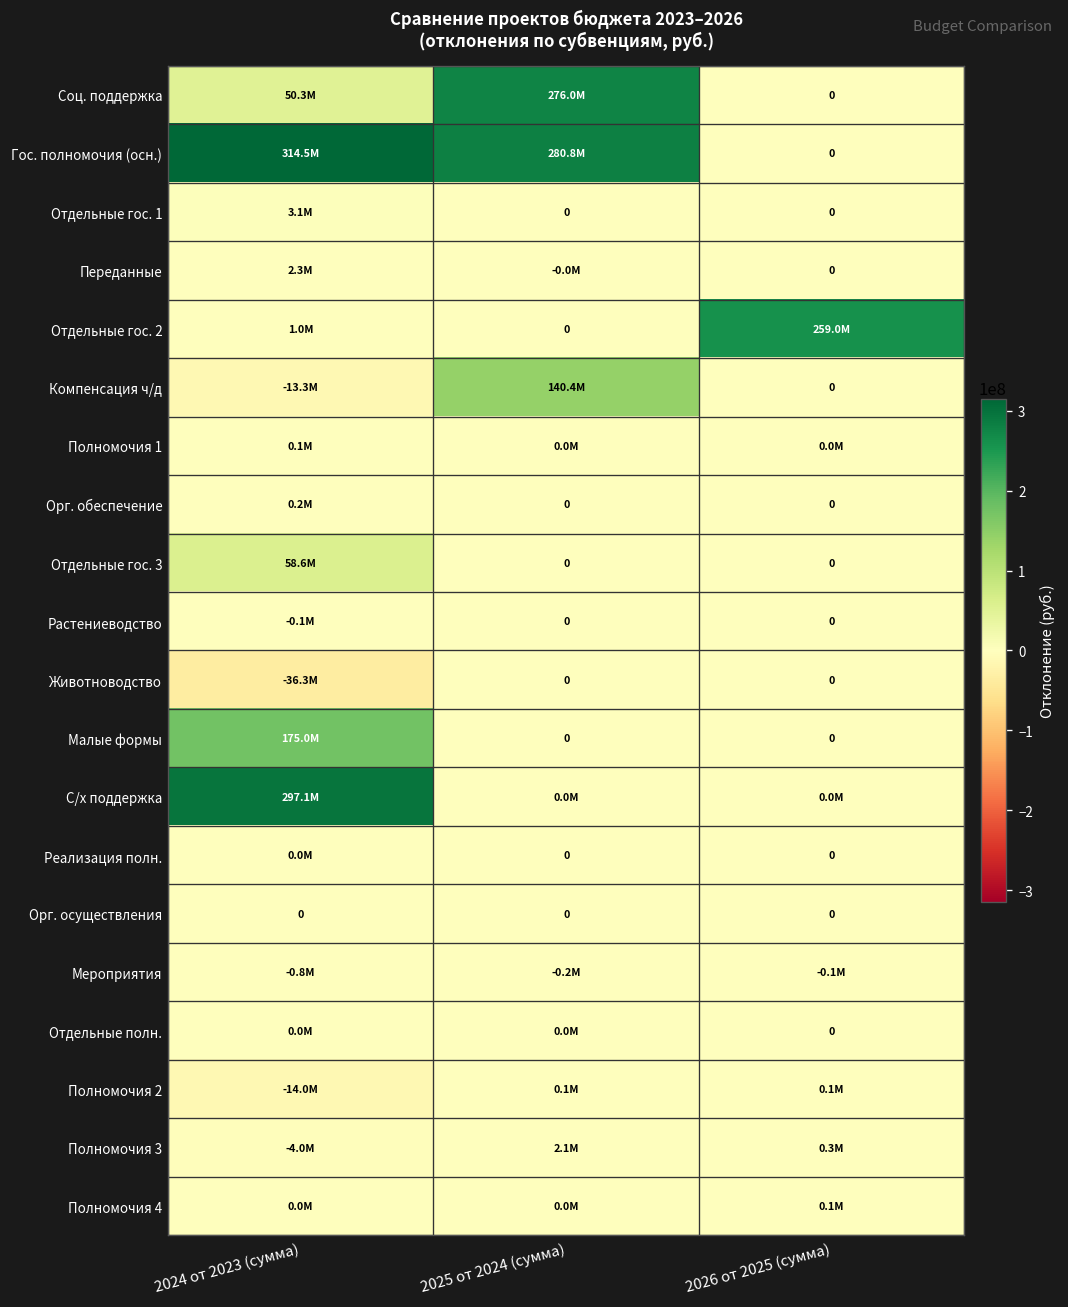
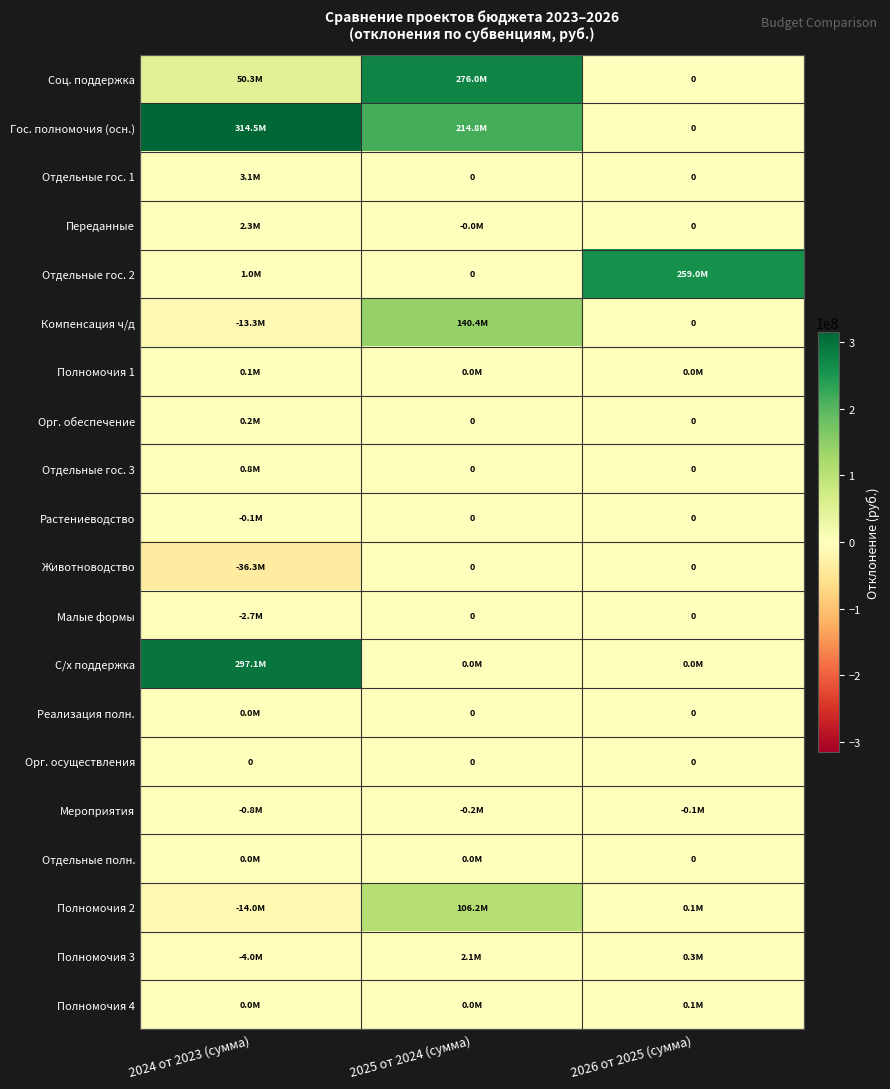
  {
    "Соц. поддержка": {
      "2024 от 2023 (сумма)": "50.3M",
      "2025 от 2024 (сумма)": "276.0M",
      "2026 от 2025 (сумма)": "0"
    },
    "Гос. полномочия (осн.)": {
      "2024 от 2023 (сумма)": "314.5M",
-     "2025 от 2024 (сумма)": "280.8M",
+     "2025 от 2024 (сумма)": "214.8M",
      "2026 от 2025 (сумма)": "0"
    },
    "Отдельные гос. 1": {
      "2024 от 2023 (сумма)": "3.1M",
      "2025 от 2024 (сумма)": "0",
      "2026 от 2025 (сумма)": "0"
    },
    "Переданные": {
      "2024 от 2023 (сумма)": "2.3M",
      "2025 от 2024 (сумма)": "-0.0M",
      "2026 от 2025 (сумма)": "0"
    },
    "Отдельные гос. 2": {
      "2024 от 2023 (сумма)": "1.0M",
      "2025 от 2024 (сумма)": "0",
      "2026 от 2025 (сумма)": "259.0M"
    },
    "Компенсация ч/д": {
      "2024 от 2023 (сумма)": "-13.3M",
      "2025 от 2024 (сумма)": "140.4M",
      "2026 от 2025 (сумма)": "0"
    },
    "Полномочия 1": {
      "2024 от 2023 (сумма)": "0.1M",
      "2025 от 2024 (сумма)": "0.0M",
      "2026 от 2025 (сумма)": "0.0M"
    },
    "Орг. обеспечение": {
      "2024 от 2023 (сумма)": "0.2M",
      "2025 от 2024 (сумма)": "0",
      "2026 от 2025 (сумма)": "0"
    },
    "Отдельные гос. 3": {
-     "2024 от 2023 (сумма)": "58.6M",
+     "2024 от 2023 (сумма)": "0.8M",
      "2025 от 2024 (сумма)": "0",
      "2026 от 2025 (сумма)": "0"
    },
    "Растениеводство": {
      "2024 от 2023 (сумма)": "-0.1M",
      "2025 от 2024 (сумма)": "0",
      "2026 от 2025 (сумма)": "0"
    },
    "Животноводство": {
      "2024 от 2023 (сумма)": "-36.3M",
      "2025 от 2024 (сумма)": "0",
      "2026 от 2025 (сумма)": "0"
    },
    "Малые формы": {
-     "2024 от 2023 (сумма)": "175.0M",
+     "2024 от 2023 (сумма)": "-2.7M",
      "2025 от 2024 (сумма)": "0",
      "2026 от 2025 (сумма)": "0"
    },
    "С/х поддержка": {
      "2024 от 2023 (сумма)": "297.1M",
      "2025 от 2024 (сумма)": "0.0M",
      "2026 от 2025 (сумма)": "0.0M"
    },
    "Реализация полн.": {
      "2024 от 2023 (сумма)": "0.0M",
      "2025 от 2024 (сумма)": "0",
      "2026 от 2025 (сумма)": "0"
    },
    "Орг. осуществления": {
      "2024 от 2023 (сумма)": "0",
      "2025 от 2024 (сумма)": "0",
      "2026 от 2025 (сумма)": "0"
    },
    "Мероприятия": {
      "2024 от 2023 (сумма)": "-0.8M",
      "2025 от 2024 (сумма)": "-0.2M",
      "2026 от 2025 (сумма)": "-0.1M"
    },
    "Отдельные полн.": {
      "2024 от 2023 (сумма)": "0.0M",
      "2025 от 2024 (сумма)": "0.0M",
      "2026 от 2025 (сумма)": "0"
    },
    "Полномочия 2": {
      "2024 от 2023 (сумма)": "-14.0M",
-     "2025 от 2024 (сумма)": "0.1M",
+     "2025 от 2024 (сумма)": "106.2M",
      "2026 от 2025 (сумма)": "0.1M"
    },
    "Полномочия 3": {
      "2024 от 2023 (сумма)": "-4.0M",
      "2025 от 2024 (сумма)": "2.1M",
      "2026 от 2025 (сумма)": "0.3M"
    },
    "Полномочия 4": {
      "2024 от 2023 (сумма)": "0.0M",
      "2025 от 2024 (сумма)": "0.0M",
      "2026 от 2025 (сумма)": "0.1M"
    }
  }
